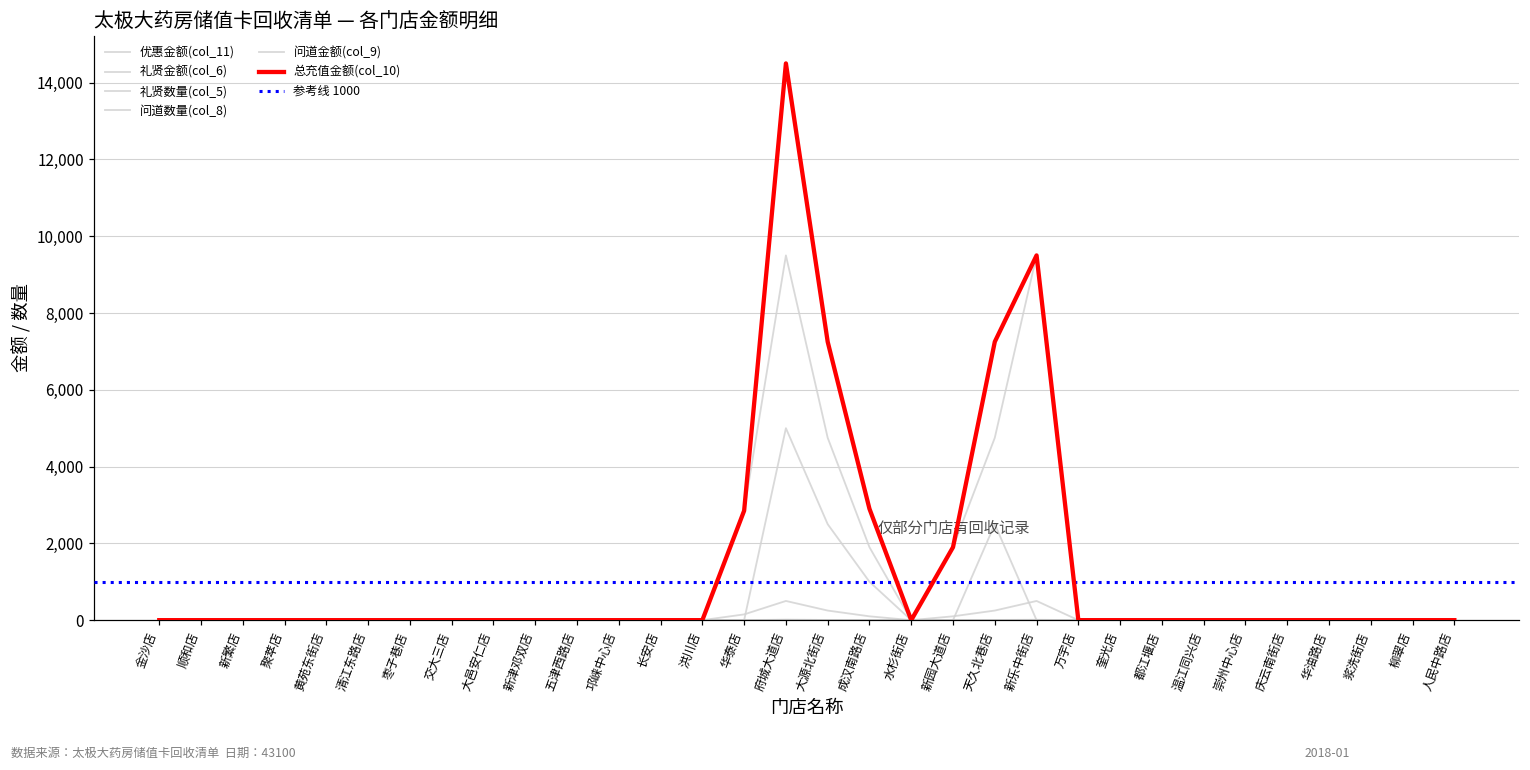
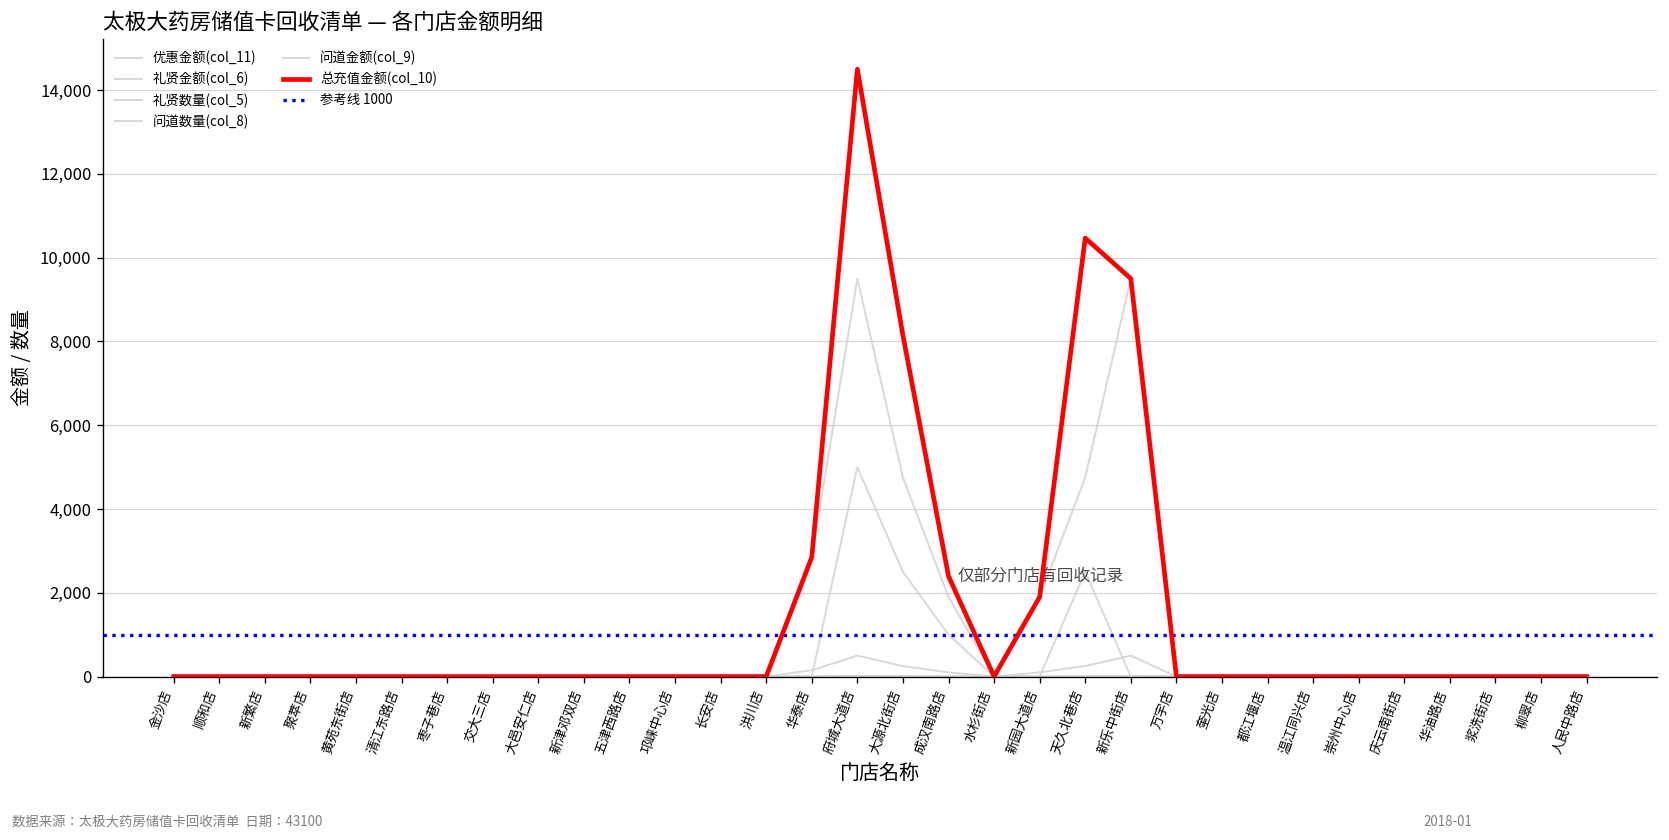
  {
    "总充值金额(col_10)": {
      "府城大道店": "14,500",
-     "大源北街店": "7,300",
-     "成汉南路店": "2,900",
-     "天久北巷店": "7,300"
+     "大源北街店": "8,100",
+     "成汉南路店": "2,400",
+     "天久北巷店": "10,500"
    }
  }
